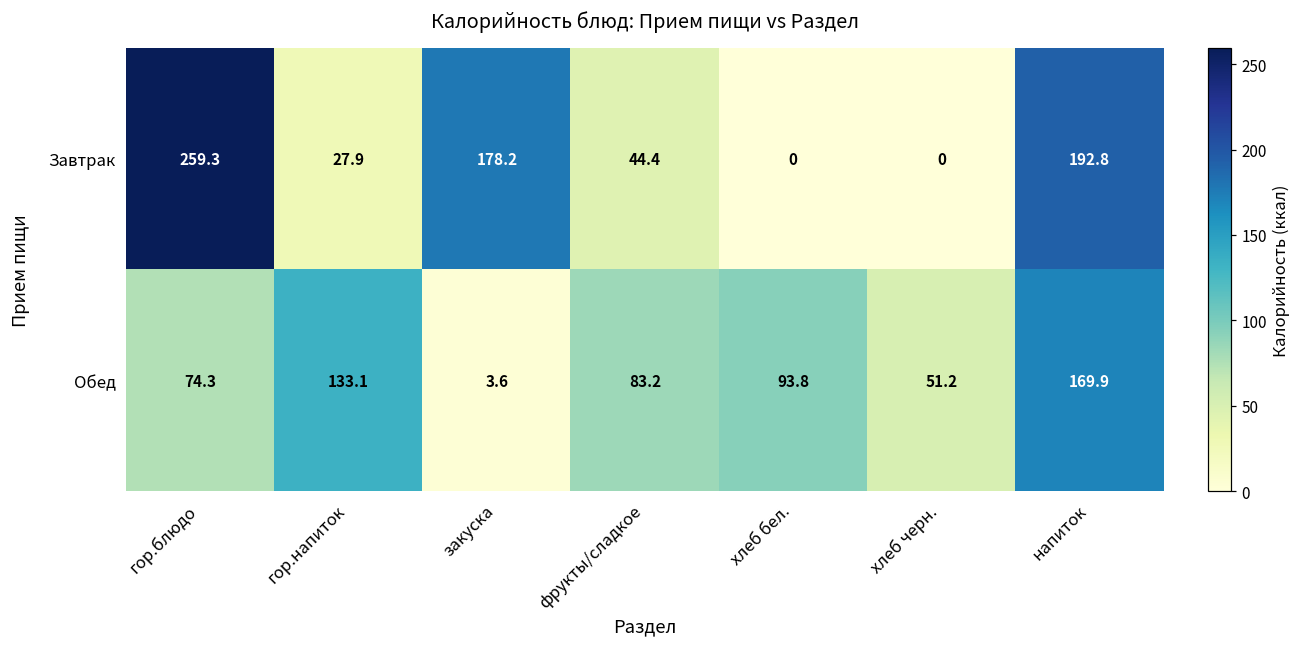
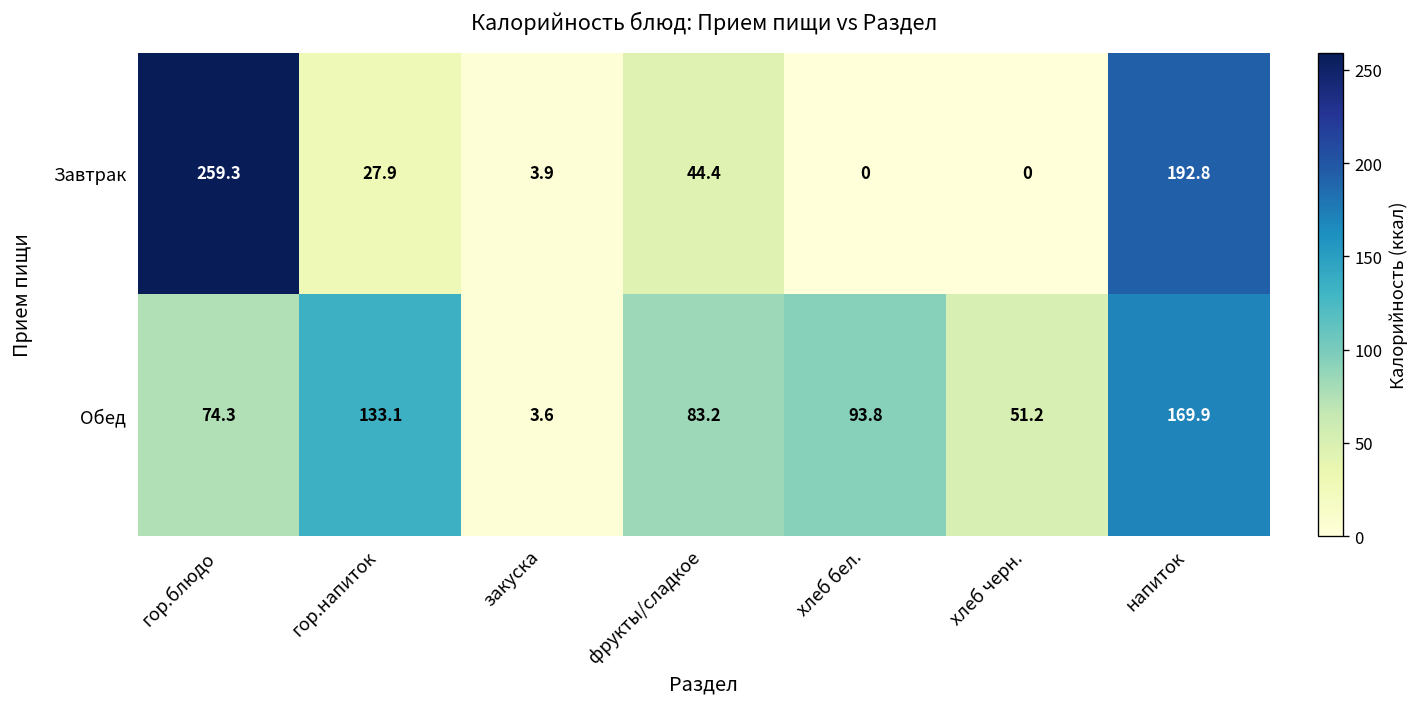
  {
    "Завтрак": {
      "гор.блюдо": 259.3,
      "гор.напиток": 27.9,
-     "закуска": 178.2,
+     "закуска": 3.9,
      "фрукты/сладкое": 44.4,
      "хлеб бел.": 0,
      "хлеб черн.": 0,
      "напиток": 192.8
    },
    "Обед": {
      "гор.блюдо": 74.3,
      "гор.напиток": 133.1,
      "закуска": 3.6,
      "фрукты/сладкое": 83.2,
      "хлеб бел.": 93.8,
      "хлеб черн.": 51.2,
      "напиток": 169.9
    }
  }
